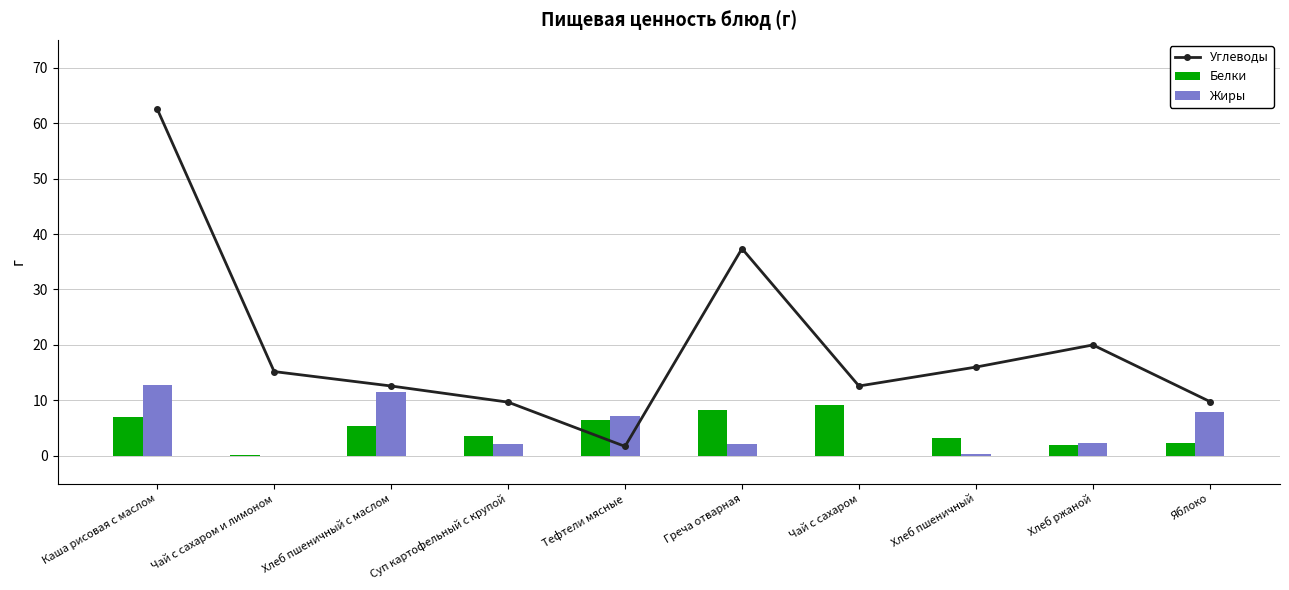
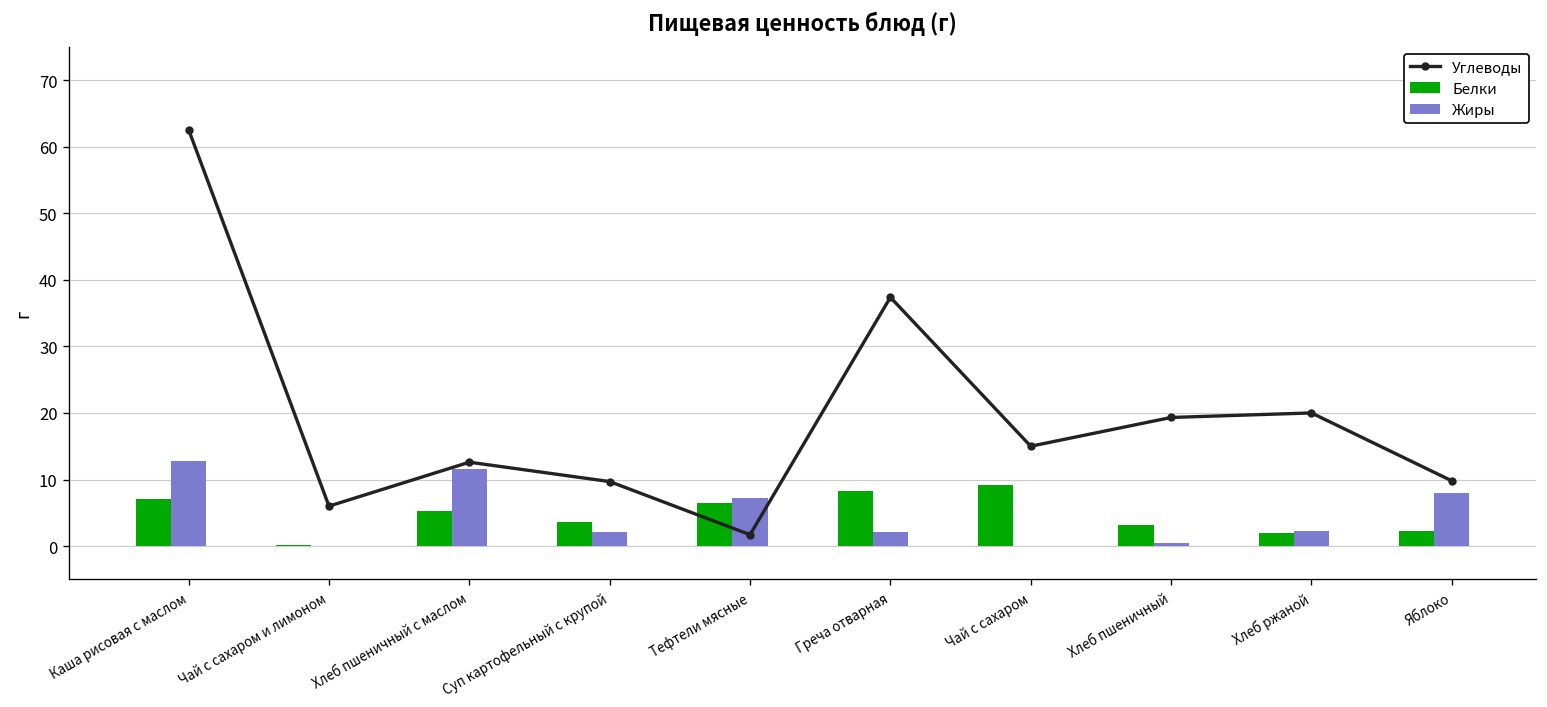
  {
    "Белки": {
      "Каша рисовая с маслом": 7,
      "Хлеб пшеничный с маслом": 5,
      "Суп картофельный с крупой": 4,
      "Тефтели мясные": 6,
      "Греча отварная": 8,
      "Чай с сахаром": 9,
      "Хлеб пшеничный": 3,
      "Хлеб ржаной": 2,
      "Яблоко": 2
    },
    "Углеводы": {
      "Каша рисовая с маслом": 63,
-     "Чай с сахаром и лимоном": 15,
+     "Чай с сахаром и лимоном": 6,
      "Хлеб пшеничный с маслом": 13,
      "Суп картофельный с крупой": 10,
      "Тефтели мясные": 2,
      "Греча отварная": 37,
-     "Чай с сахаром": 13,
-     "Хлеб пшеничный": 16,
+     "Чай с сахаром": 15,
+     "Хлеб пшеничный": 19,
      "Хлеб ржаной": 20,
      "Яблоко": 10
    },
    "Жиры": {
      "Каша рисовая с маслом": 13,
      "Хлеб пшеничный с маслом": 12,
      "Суп картофельный с крупой": 2,
      "Тефтели мясные": 7,
      "Греча отварная": 2,
      "Чай с сахаром": 0,
      "Хлеб ржаной": 2,
      "Яблоко": 8
    }
  }
